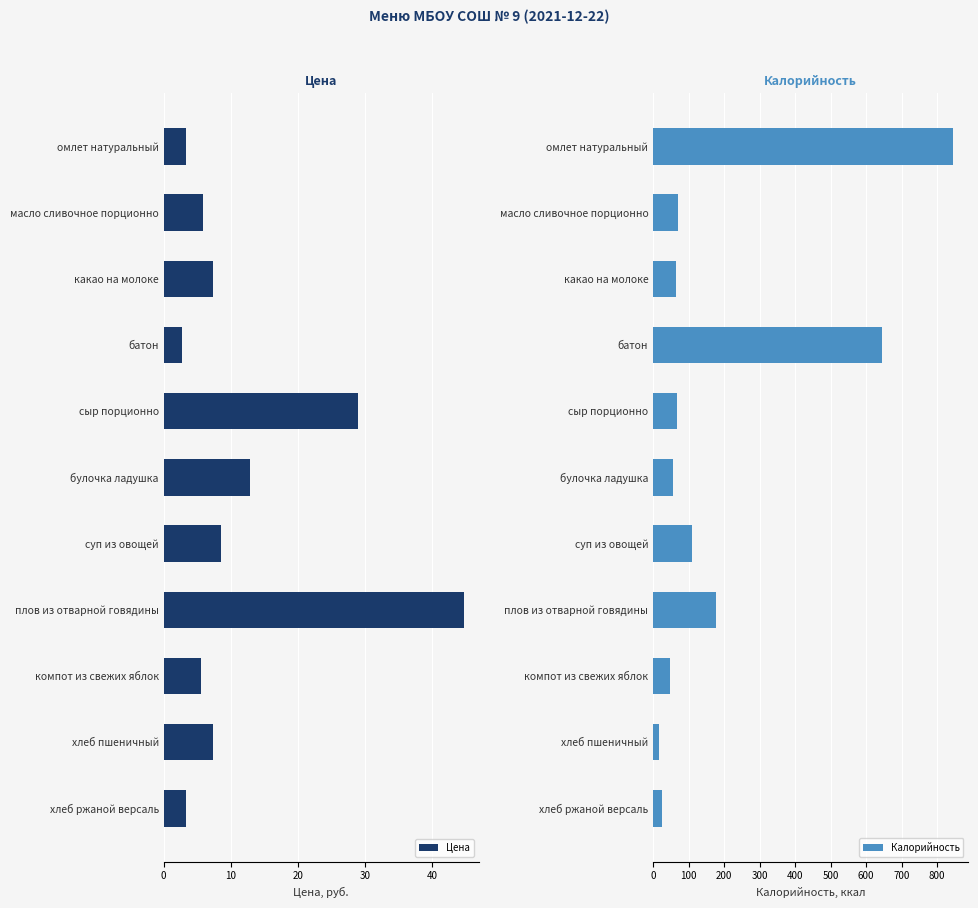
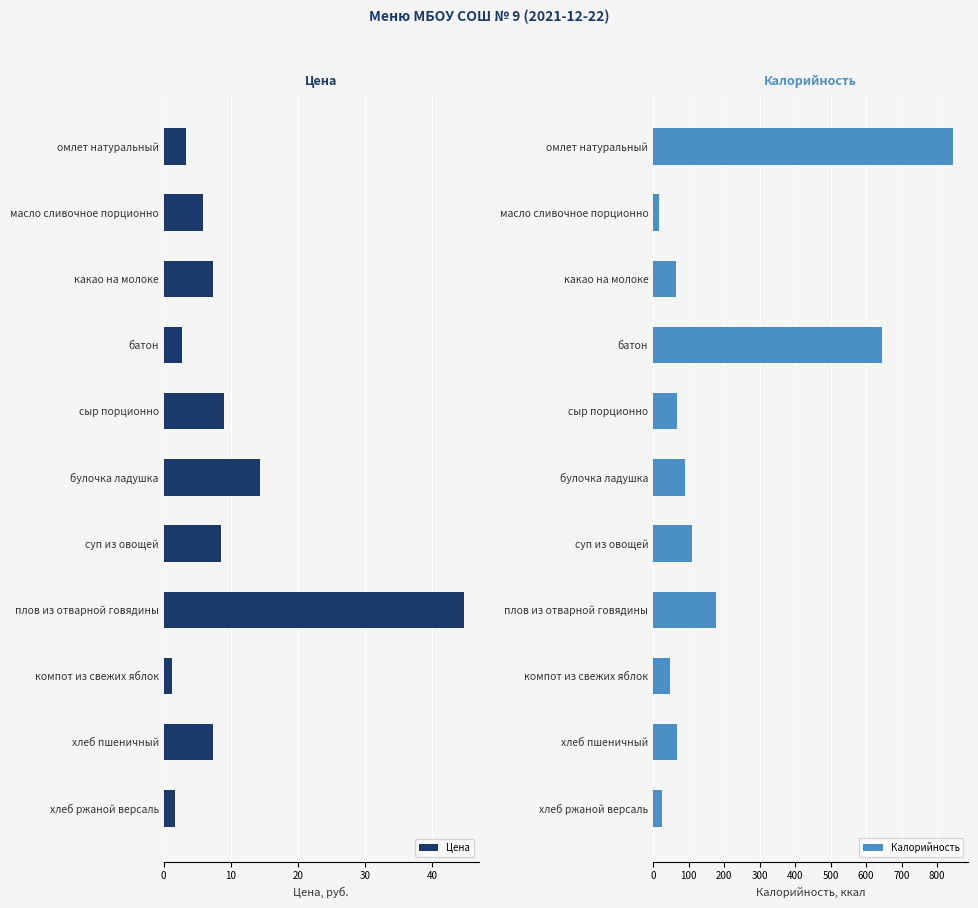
  {
    "Цена": {
      "омлет натуральный": 3,
      "масло сливочное порционно": 6,
      "какао на молоке": 7,
      "батон": 3,
-     "сыр порционно": 29,
-     "булочка ладушка": 13,
+     "сыр порционно": 9,
+     "булочка ладушка": 14,
      "суп из овощей": 9,
      "плов из отварной говядины": 45,
-     "компот из свежих яблок": 6,
+     "компот из свежих яблок": 1,
      "хлеб пшеничный": 7,
-     "хлеб ржаной версаль": 3
+     "хлеб ржаной версаль": 2
    },
    "Калорийность": {
      "омлет натуральный": 850,
-     "масло сливочное порционно": 70,
+     "масло сливочное порционно": 20,
      "какао на молоке": 60,
      "батон": 650,
      "сыр порционно": 70,
-     "булочка ладушка": 60,
+     "булочка ладушка": 90,
      "суп из овощей": 110,
      "плов из отварной говядины": 180,
      "компот из свежих яблок": 50,
-     "хлеб пшеничный": 20,
+     "хлеб пшеничный": 70,
      "хлеб ржаной версаль": 30
    }
  }
